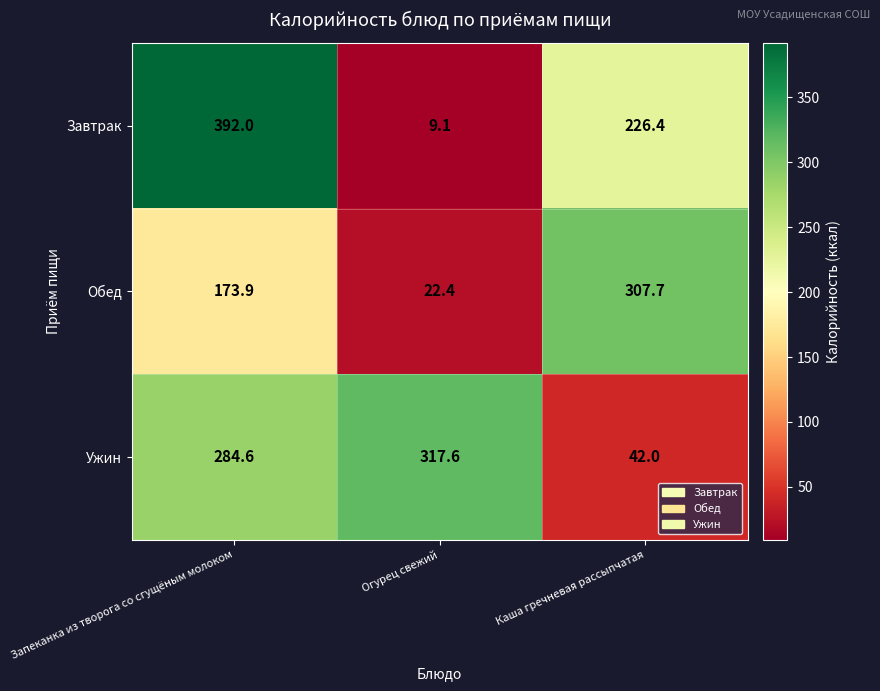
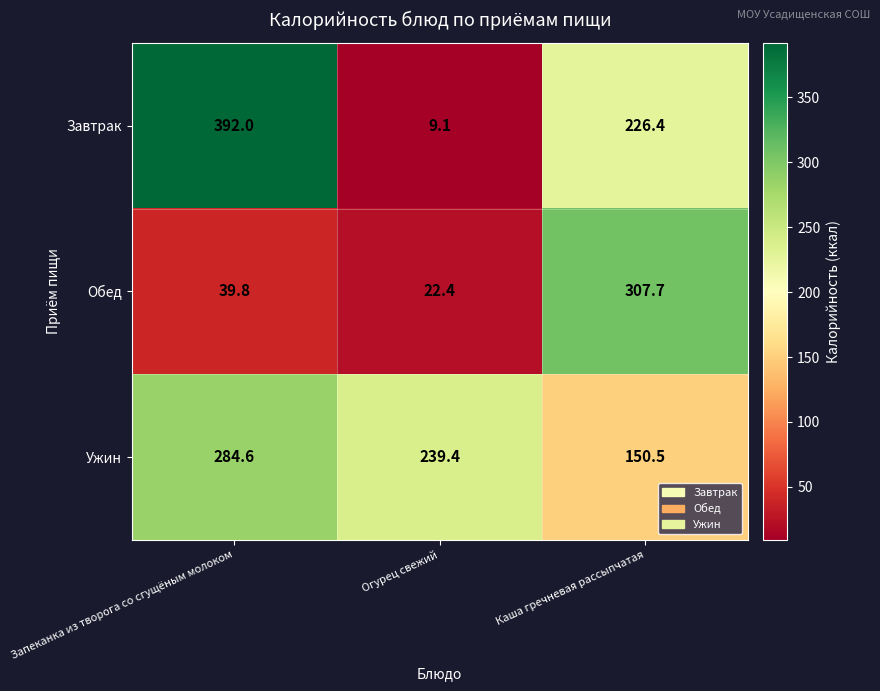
  {
    "Завтрак": {
      "Запеканка из творога со сгущёным молоком": 392.0,
      "Огурец свежий": 9.1,
      "Каша гречневая рассыпчатая": 226.4
    },
    "Обед": {
-     "Запеканка из творога со сгущёным молоком": 173.9,
+     "Запеканка из творога со сгущёным молоком": 39.8,
      "Огурец свежий": 22.4,
      "Каша гречневая рассыпчатая": 307.7
    },
    "Ужин": {
      "Запеканка из творога со сгущёным молоком": 284.6,
-     "Огурец свежий": 317.6,
-     "Каша гречневая рассыпчатая": 42.0
+     "Огурец свежий": 239.4,
+     "Каша гречневая рассыпчатая": 150.5
    }
  }
